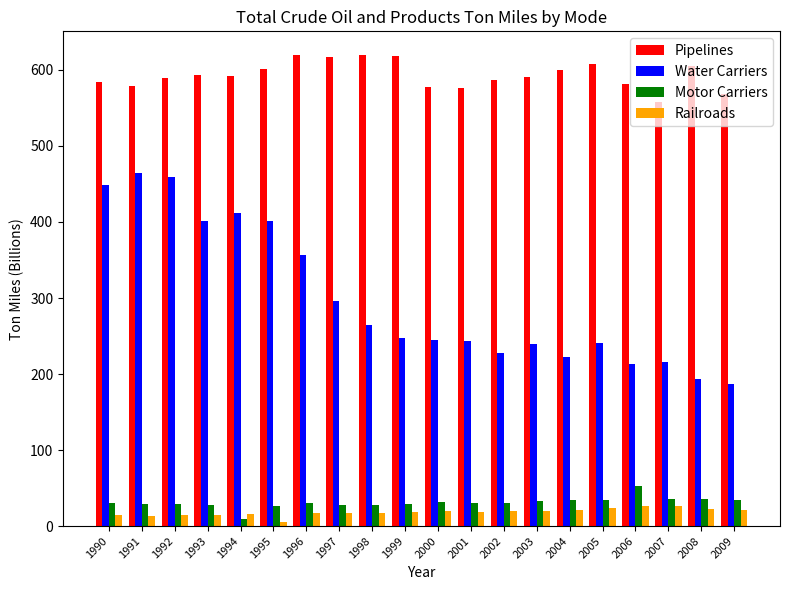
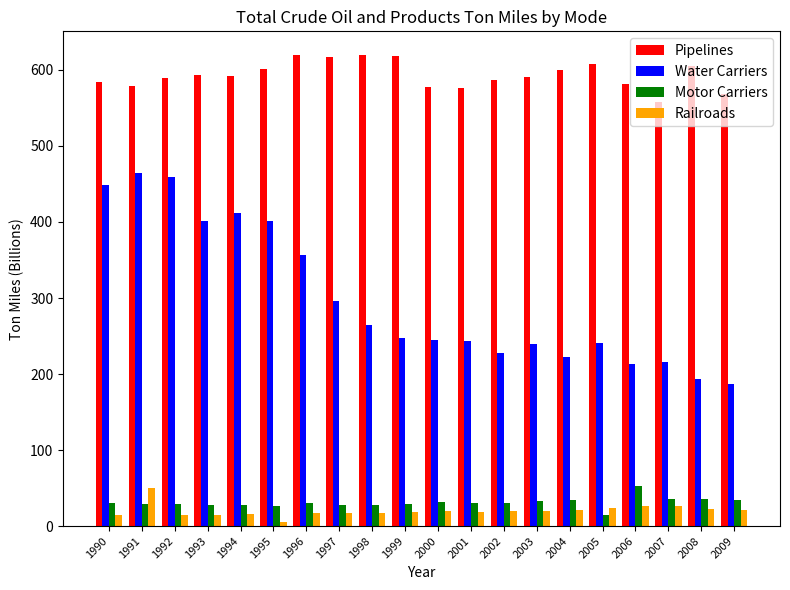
  {
    "Pipelines": {
      "1990": 580,
      "1991": 580,
      "1992": 590,
      "1993": 590,
      "1994": 590,
      "1995": 600,
      "1996": 620,
      "1997": 620,
      "1998": 620,
      "1999": 620,
      "2000": 580,
      "2001": 580,
      "2002": 590,
      "2003": 590,
      "2004": 600,
      "2005": 610,
      "2006": 580
    },
    "Water Carriers": {
      "1990": 450,
      "1991": 470,
      "1992": 460,
      "1993": 400,
      "1994": 410,
      "1995": 400,
      "1996": 360,
      "1997": 300,
      "1998": 270,
      "1999": 250,
      "2000": 240,
      "2001": 240,
      "2002": 230,
      "2003": 240,
      "2004": 220,
      "2005": 240,
      "2006": 210,
      "2007": 220,
      "2008": 190,
      "2009": 190
    },
    "Motor Carriers": {
      "1990": 30,
      "1991": 30,
      "1992": 30,
      "1993": 30,
-     "1994": 10,
+     "1994": 30,
      "1995": 30,
      "1996": 30,
      "1997": 30,
      "1998": 30,
      "1999": 30,
      "2000": 30,
      "2001": 30,
      "2002": 30,
      "2003": 30,
      "2004": 30,
-     "2005": 30,
+     "2005": 10,
      "2006": 50,
      "2007": 40,
      "2008": 40,
      "2009": 30
    },
    "Railroads": {
      "1990": 10,
-     "1991": 10,
+     "1991": 50,
      "1992": 10,
      "1993": 20,
      "1994": 20,
      "1995": 10,
      "1996": 20,
      "1997": 20,
      "1998": 20,
      "1999": 20,
      "2000": 20,
      "2001": 20,
      "2002": 20,
      "2003": 20,
      "2004": 20,
      "2005": 20,
      "2006": 30,
      "2007": 30,
      "2008": 20,
      "2009": 20
    }
  }
